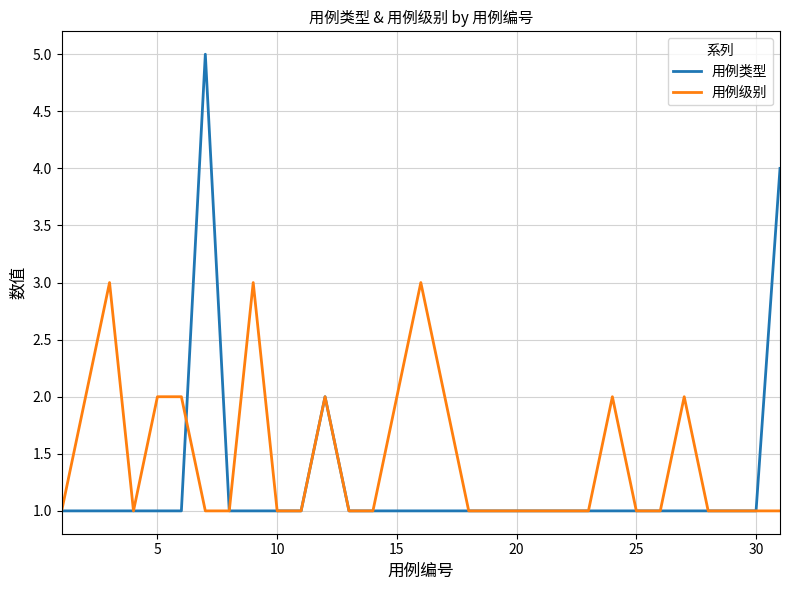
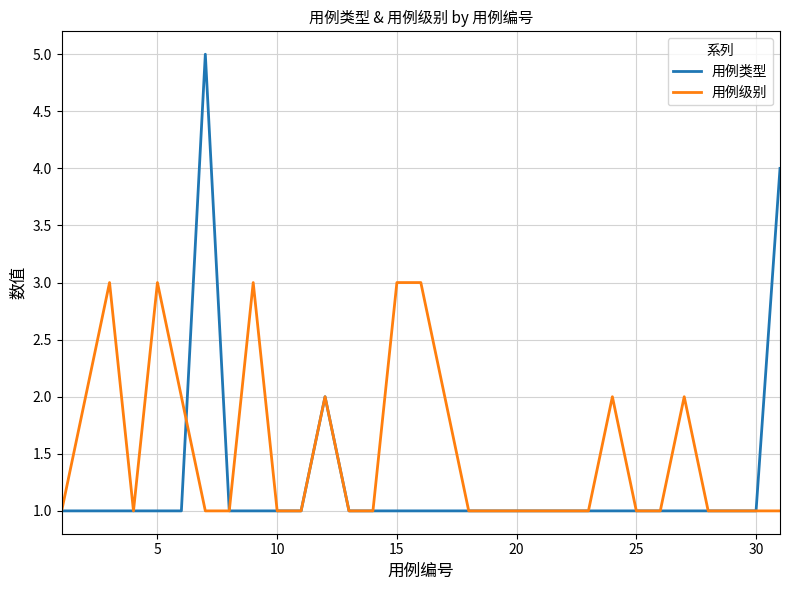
  {
    "用例类型": {
      "5": 1,
      "15": 1
    },
    "用例级别": {
-     "5": 2,
-     "15": 2
+     "5": 3,
+     "15": 3
    }
  }
